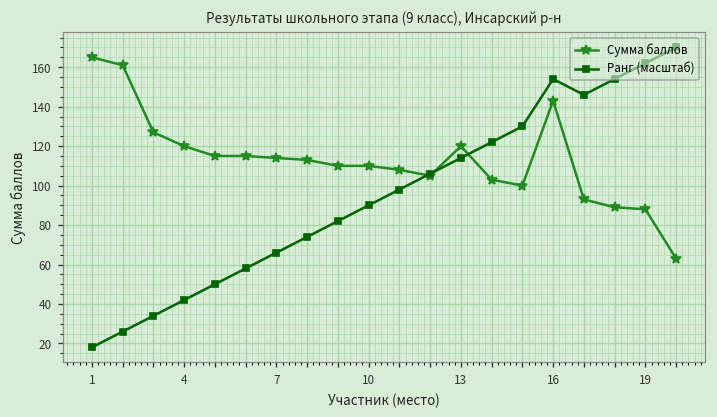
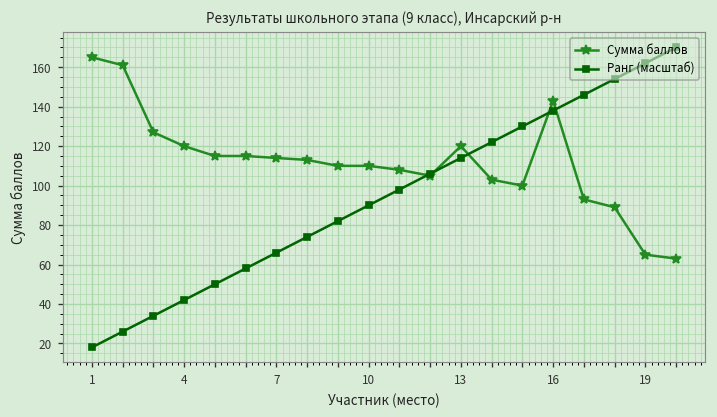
  {
    "Сумма баллов": {
      "1": 165,
      "4": 120,
      "7": 114,
      "10": 110,
      "13": 120,
      "16": 143,
-     "19": 88
+     "19": 65
    },
    "Ранг (масштаб)": {
      "1": 18,
      "4": 42,
      "7": 66,
      "10": 90,
      "13": 114,
-     "16": 154
+     "16": 138
    }
  }
